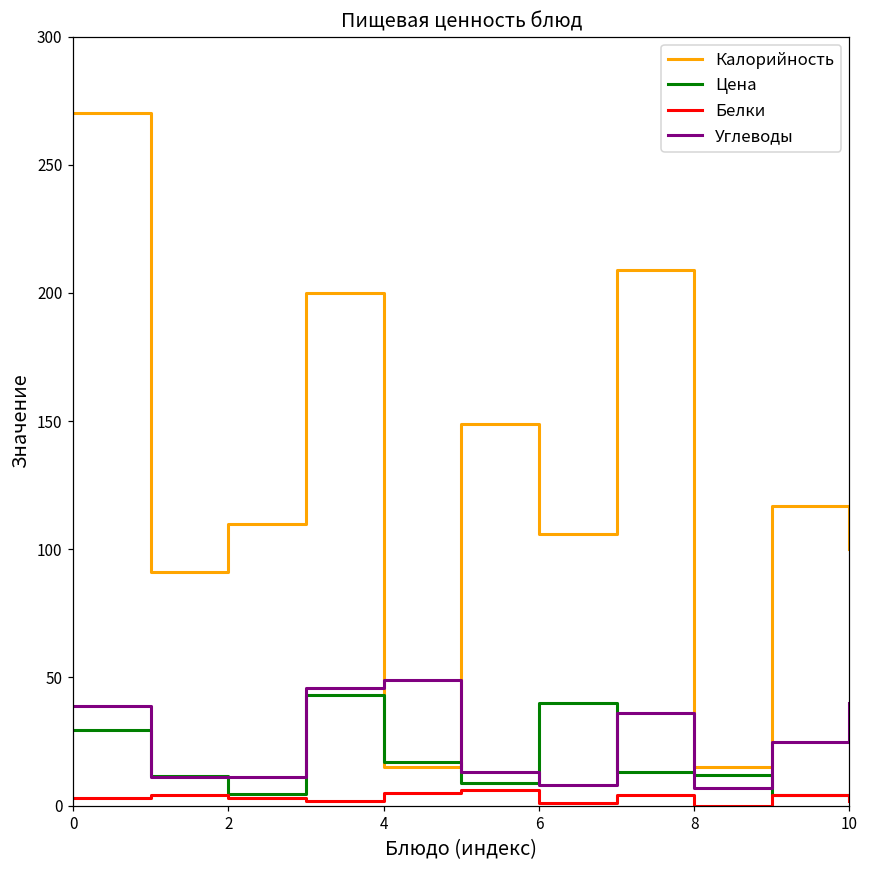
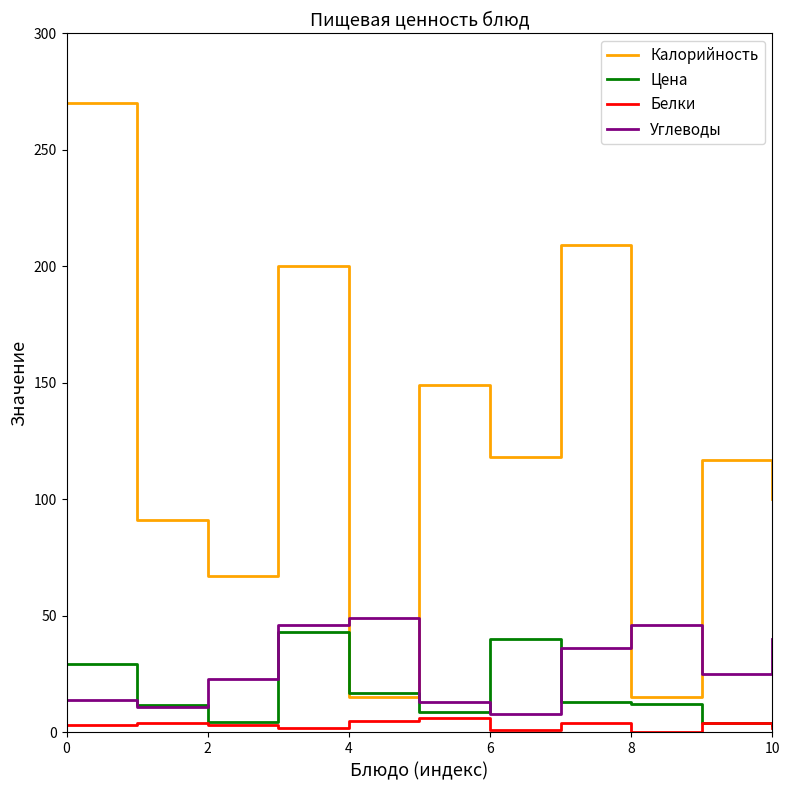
  {
    "Калорийность": {
      "0": 270,
-     "2": 110,
+     "2": 67,
      "4": 15,
-     "6": 106,
+     "6": 118,
      "8": 15,
      "10": 100
    },
    "Цена": {
      "0": 29,
      "2": 4,
      "4": 17,
      "6": 40,
      "8": 12
    },
    "Белки": {
      "0": 3,
      "2": 3,
      "4": 5,
      "6": 1,
      "8": 0
    },
    "Углеводы": {
-     "0": 39,
-     "2": 11,
+     "0": 14,
+     "2": 23,
      "4": 49,
      "6": 8,
-     "8": 7,
+     "8": 46,
      "10": 40
    }
  }
